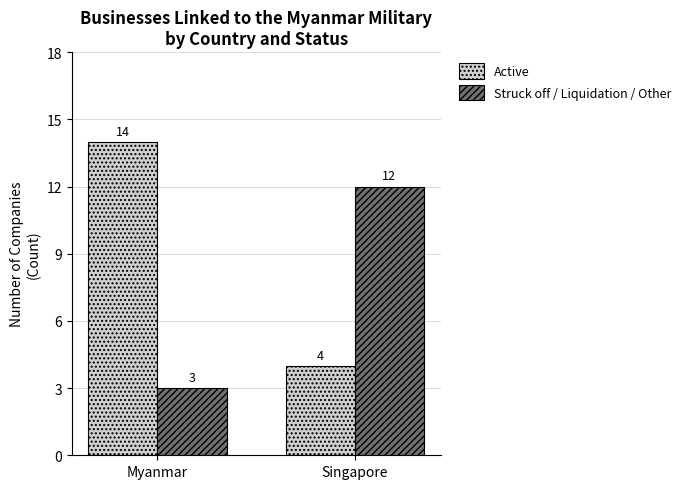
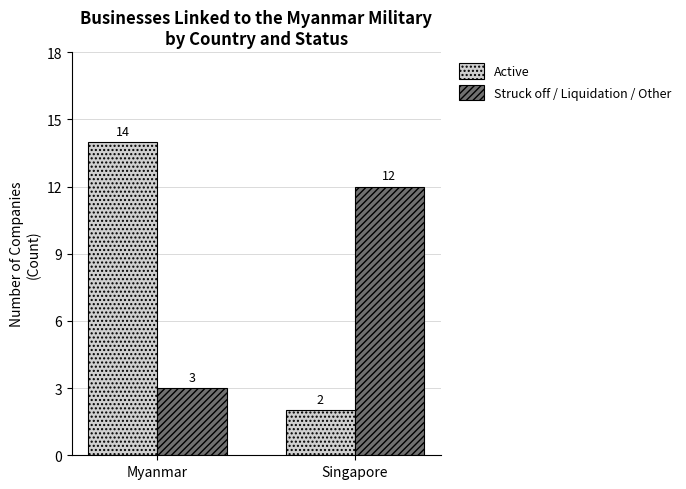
  {
    "Active": {
      "Myanmar": 14,
-     "Singapore": 4
+     "Singapore": 2
    },
    "Struck off / Liquidation / Other": {
      "Myanmar": 3,
      "Singapore": 12
    }
  }
